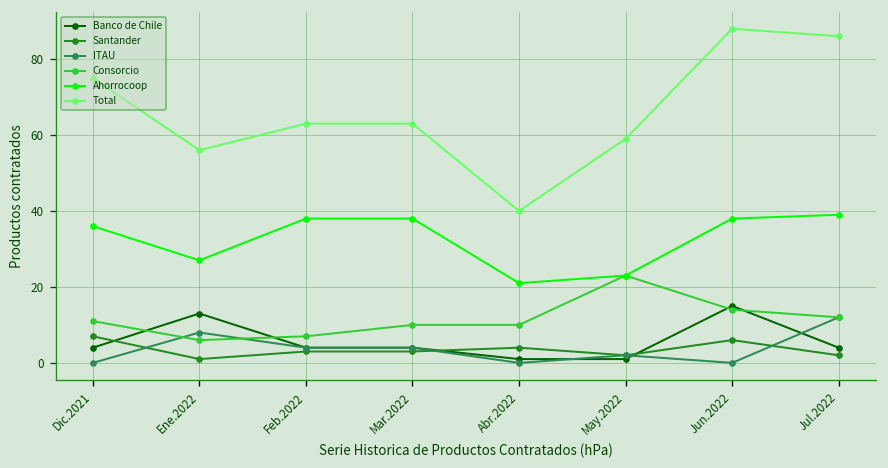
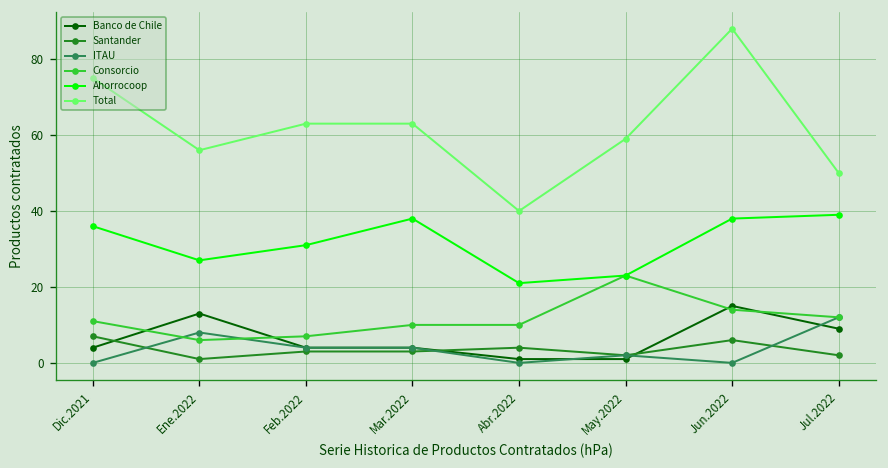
  {
    "Banco de Chile": {
      "Dic.2021": 4,
      "Ene.2022": 13,
      "Abr.2022": 1,
      "May.2022": 1,
      "Jun.2022": 15,
-     "Jul.2022": 4
+     "Jul.2022": 9
    },
    "Consorcio": {
      "Dic.2021": 11,
      "Ene.2022": 6,
      "Feb.2022": 7,
      "Mar.2022": 10,
      "Abr.2022": 10,
      "Jun.2022": 14
    },
    "Ahorrocoop": {
      "Dic.2021": 36,
      "Ene.2022": 27,
-     "Feb.2022": 38,
+     "Feb.2022": 31,
      "Mar.2022": 38,
      "Abr.2022": 21,
      "Jun.2022": 38,
      "Jul.2022": 39
    },
    "Total": {
      "Ene.2022": 56,
      "Feb.2022": 63,
      "Mar.2022": 63,
      "Abr.2022": 40,
      "May.2022": 59,
      "Jun.2022": 88,
-     "Jul.2022": 86
+     "Jul.2022": 50
    }
  }
